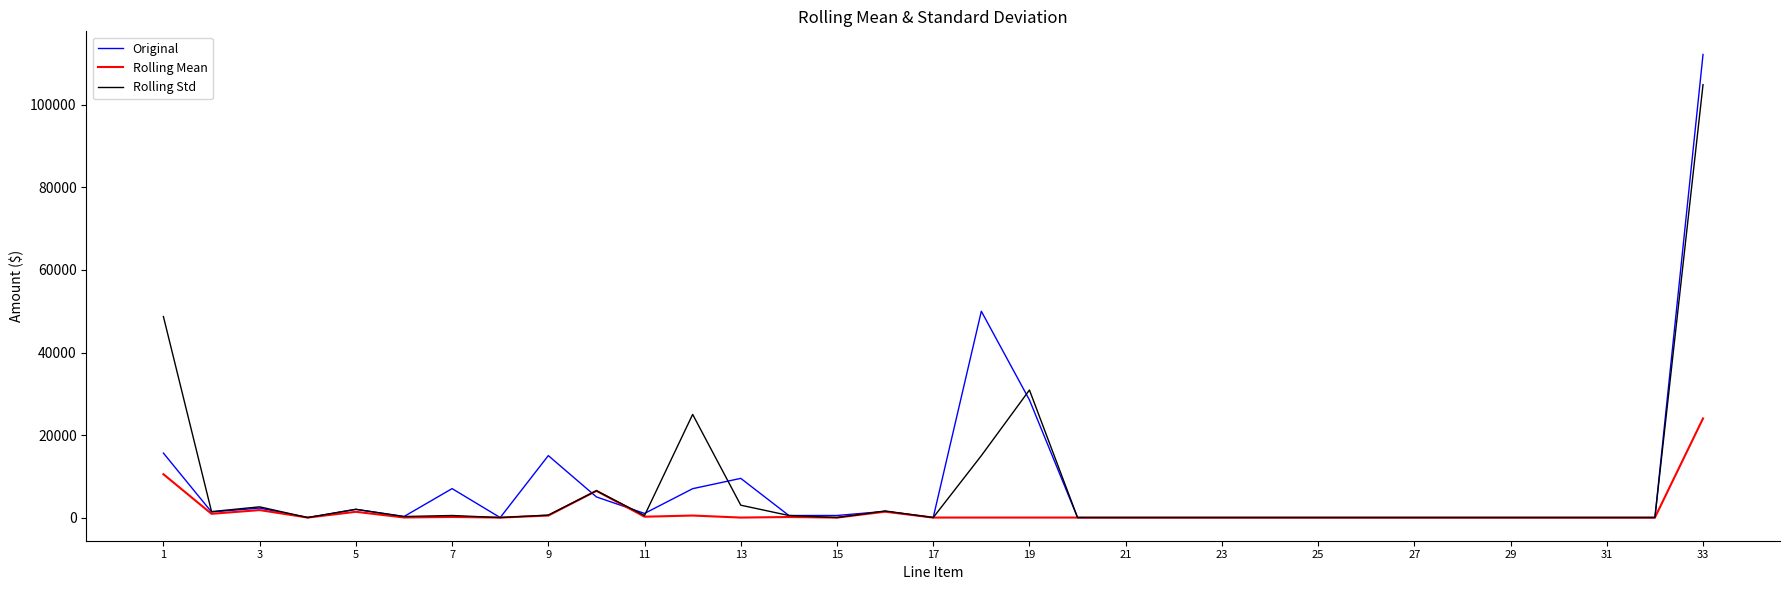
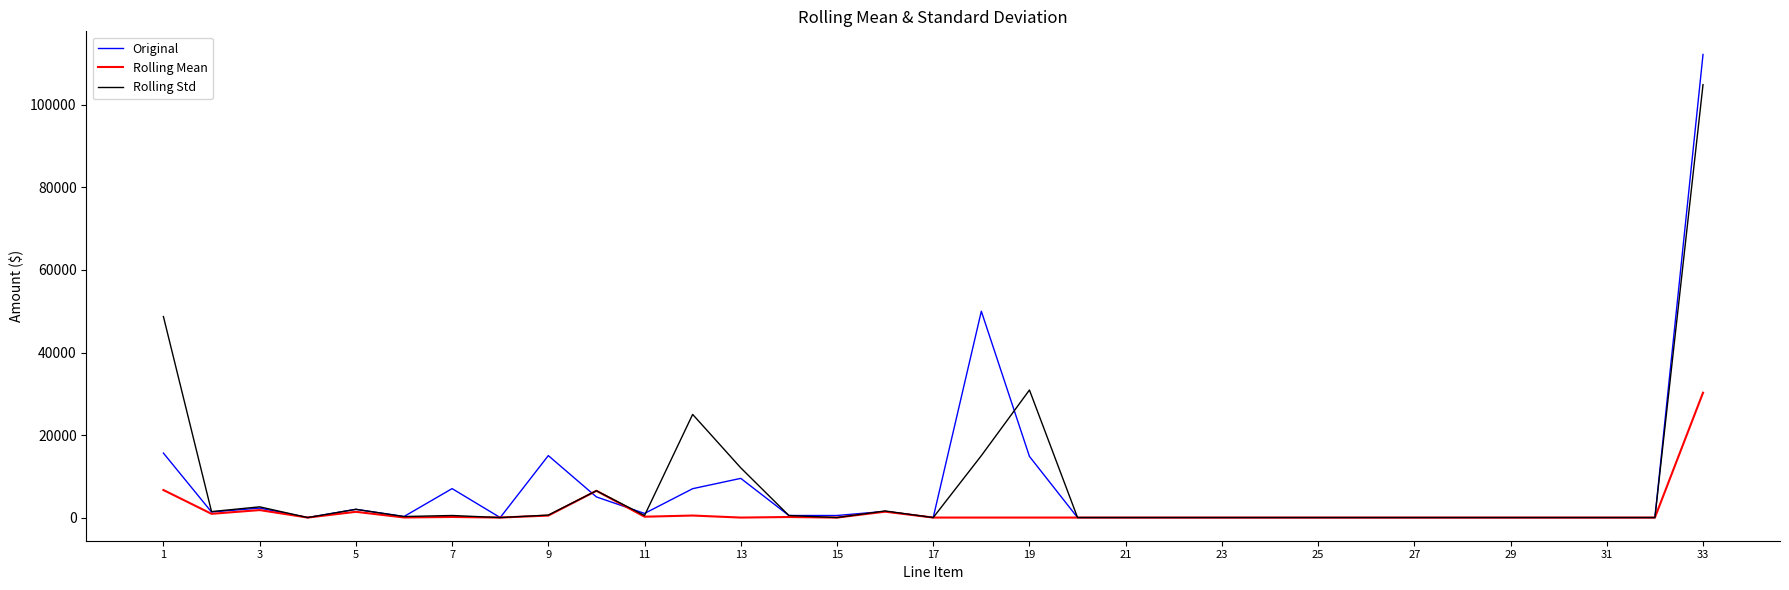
  {
    "Original": {
      "1": 16000,
      "7": 7000,
      "9": 15000,
      "13": 10000,
-     "19": 29000,
+     "19": 15000,
      "33": 112000
    },
    "Rolling Mean": {
-     "1": 11000,
+     "1": 7000,
      "13": 0,
      "19": 0,
-     "33": 24000
+     "33": 30000
    },
    "Rolling Std": {
      "1": 49000,
-     "13": 3000,
+     "13": 12000,
      "19": 31000,
      "33": 105000
    }
  }
